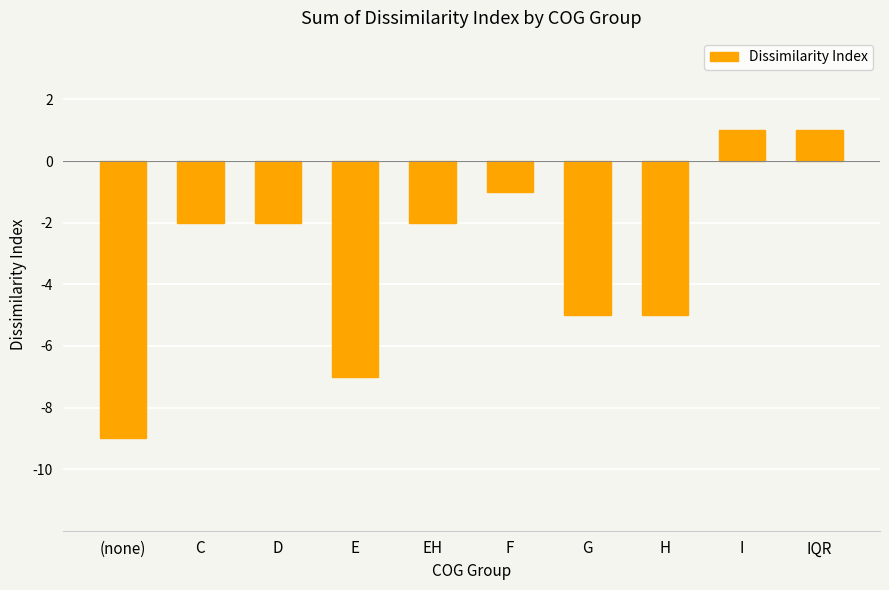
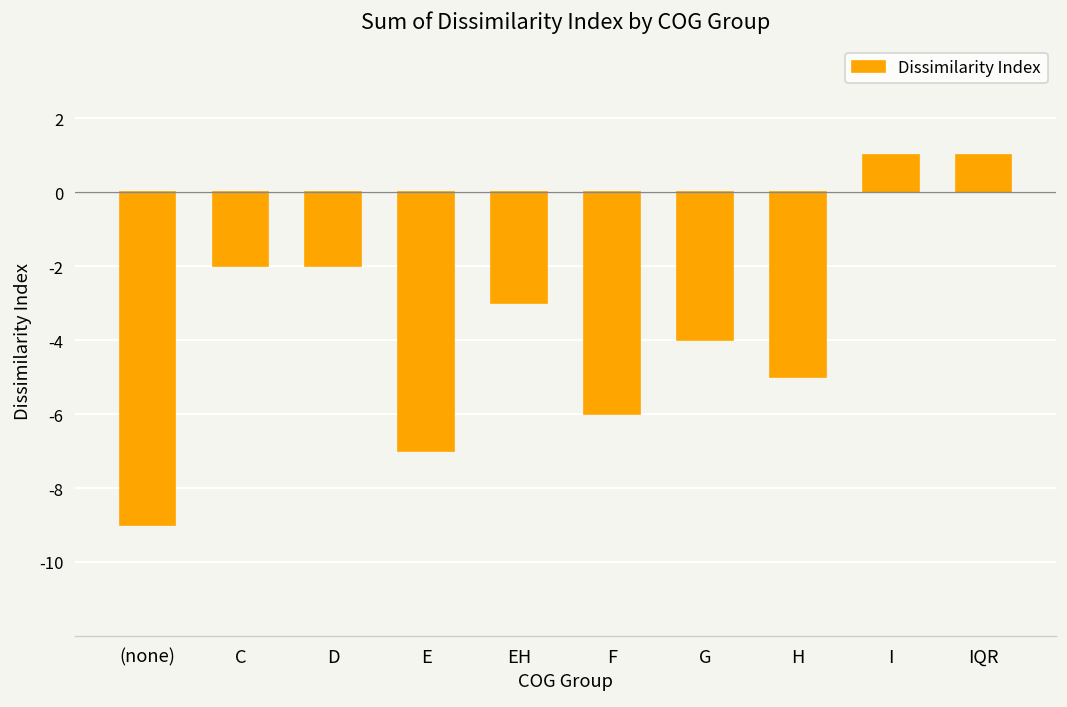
  {
    "(none)": -9,
    "C": -2,
    "D": -2,
    "E": -7,
-   "EH": -2,
-   "F": -1,
-   "G": -5,
+   "EH": -3,
+   "F": -6,
+   "G": -4,
    "H": -5,
    "I": 1,
    "IQR": 1
  }
